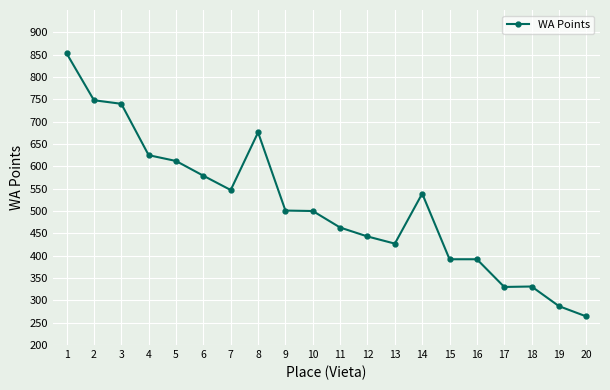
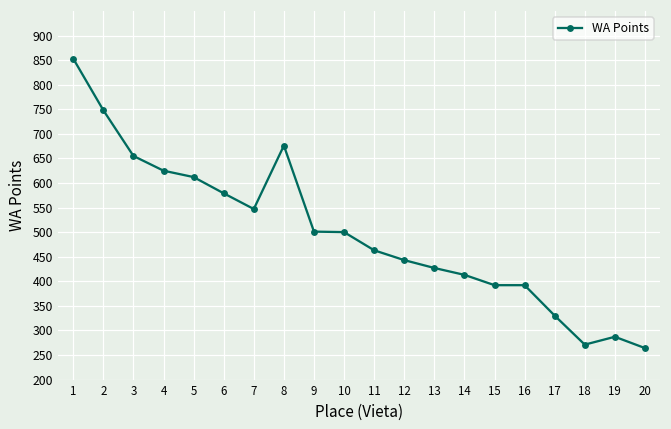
  {
    "1": 850,
    "2": 750,
-   "3": 740,
+   "3": 660,
    "4": 630,
    "5": 610,
    "6": 580,
    "7": 550,
    "8": 680,
    "9": 500,
    "10": 500,
    "11": 460,
    "12": 440,
    "13": 430,
-   "14": 540,
+   "14": 410,
    "15": 390,
    "16": 390,
    "17": 330,
-   "18": 330,
+   "18": 270,
    "19": 290,
    "20": 260
  }
